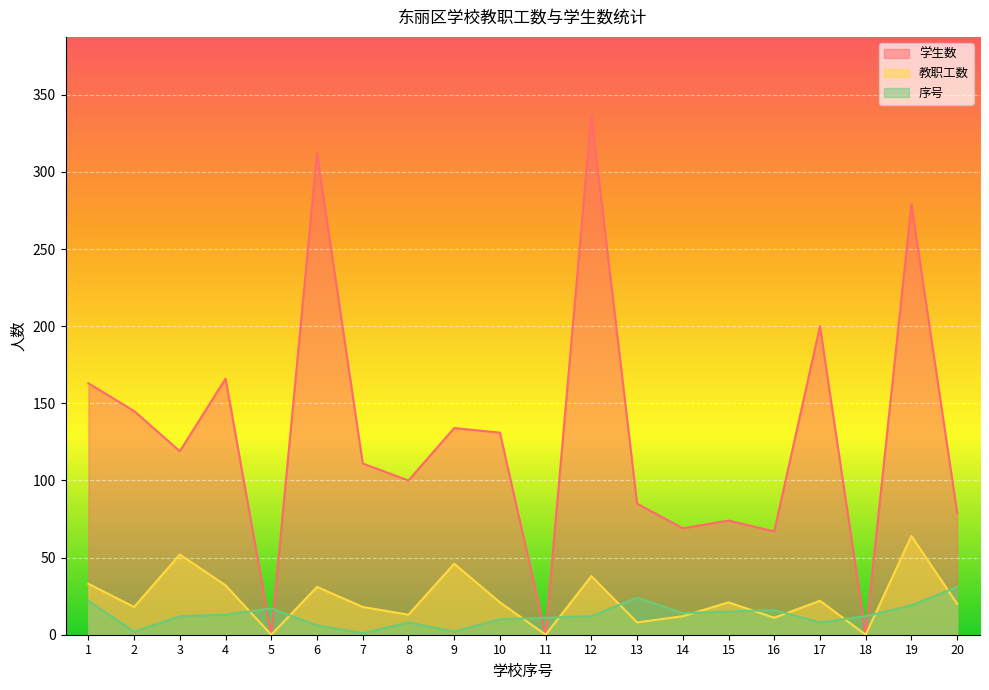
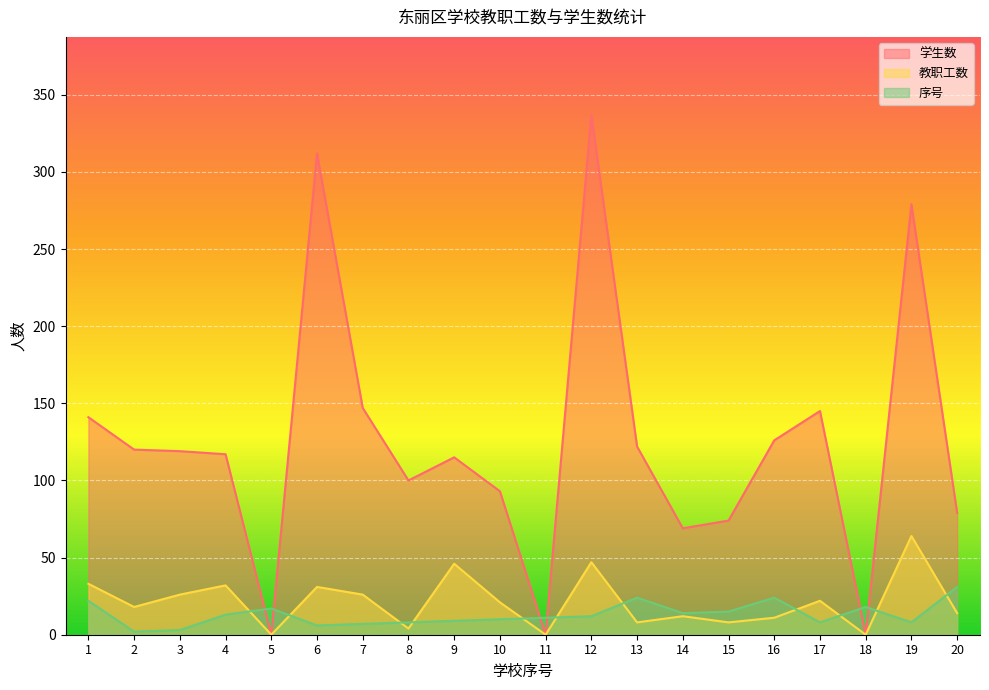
  {
    "学生数": {
-     "1": 163,
-     "2": 145,
+     "1": 141,
+     "2": 120,
      "3": 119,
-     "4": 166,
+     "4": 117,
      "6": 312,
-     "7": 111,
+     "7": 147,
      "8": 100,
-     "9": 134,
-     "10": 131,
+     "9": 115,
+     "10": 93,
      "12": 337,
-     "13": 85,
+     "13": 122,
      "14": 69,
      "15": 74,
-     "16": 67,
-     "17": 200,
+     "16": 126,
+     "17": 145,
      "19": 279,
      "20": 79
    },
    "教职工数": {
      "1": 33,
      "2": 18,
-     "3": 52,
+     "3": 26,
      "4": 32,
      "6": 31,
-     "7": 18,
-     "8": 13,
+     "7": 26,
+     "8": 4,
      "9": 46,
      "10": 21,
-     "12": 38,
+     "12": 47,
      "13": 8,
      "14": 12,
-     "15": 21,
+     "15": 8,
      "16": 11,
      "17": 22,
      "19": 64,
-     "20": 20
+     "20": 14
    },
    "序号": {
      "1": 22,
      "2": 2,
-     "3": 12,
+     "3": 3,
      "4": 13,
      "5": 17,
      "6": 6,
-     "7": 1,
+     "7": 7,
      "8": 8,
-     "9": 2,
+     "9": 9,
      "10": 10,
      "11": 11,
      "12": 12,
      "13": 24,
      "14": 14,
      "15": 15,
-     "16": 16,
+     "16": 24,
      "17": 8,
-     "18": 12,
-     "19": 19,
+     "18": 18,
+     "19": 8,
      "20": 31
    }
  }
